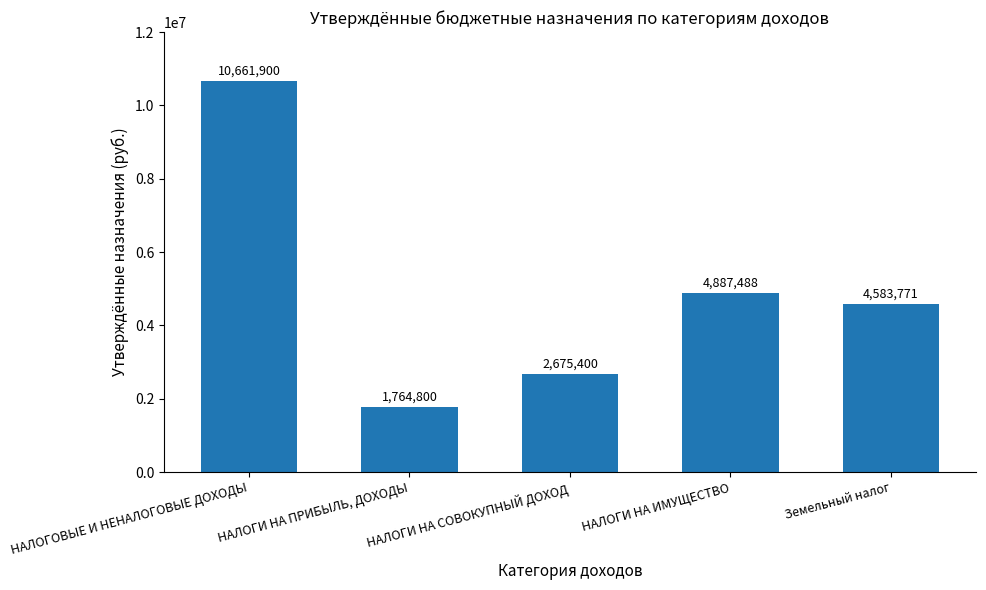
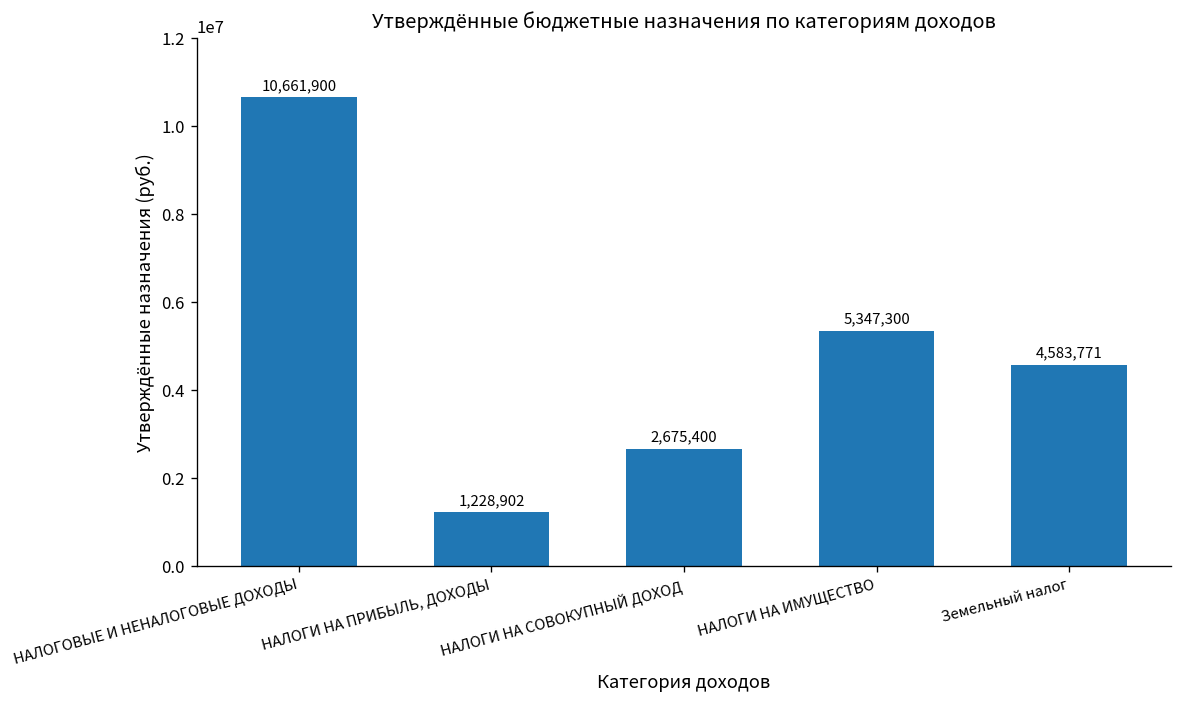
  {
    "НАЛОГОВЫЕ И НЕНАЛОГОВЫЕ ДОХОДЫ": "10,661,900",
-   "НАЛОГИ НА ПРИБЫЛЬ, ДОХОДЫ": "1,764,800",
+   "НАЛОГИ НА ПРИБЫЛЬ, ДОХОДЫ": "1,228,902",
    "НАЛОГИ НА СОВОКУПНЫЙ ДОХОД": "2,675,400",
-   "НАЛОГИ НА ИМУЩЕСТВО": "4,887,488",
+   "НАЛОГИ НА ИМУЩЕСТВО": "5,347,300",
    "Земельный налог": "4,583,771"
  }
